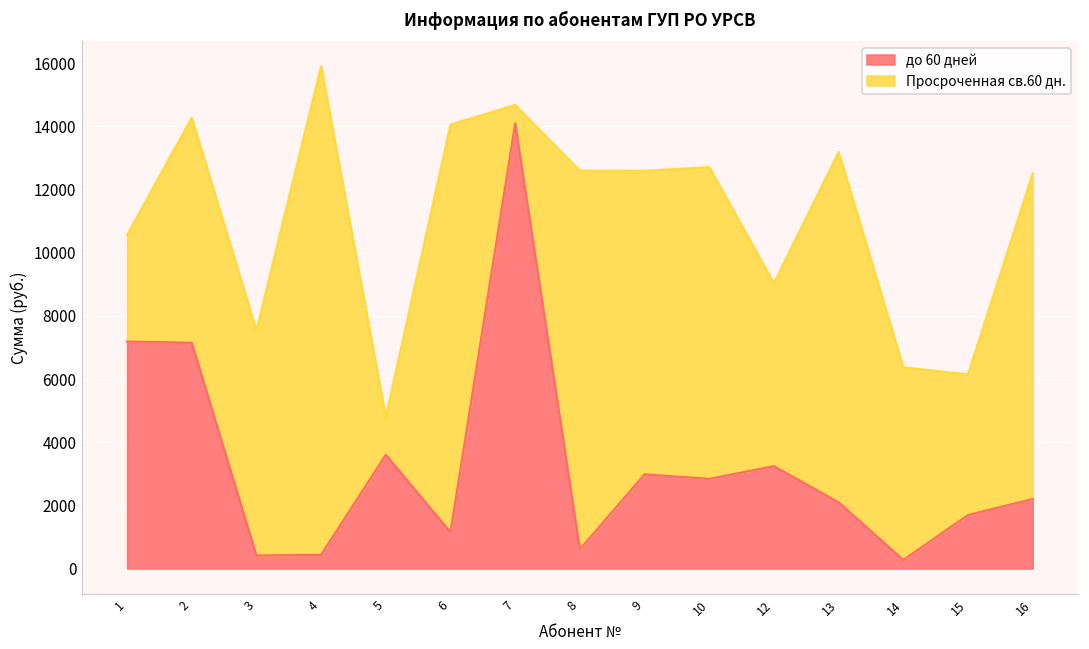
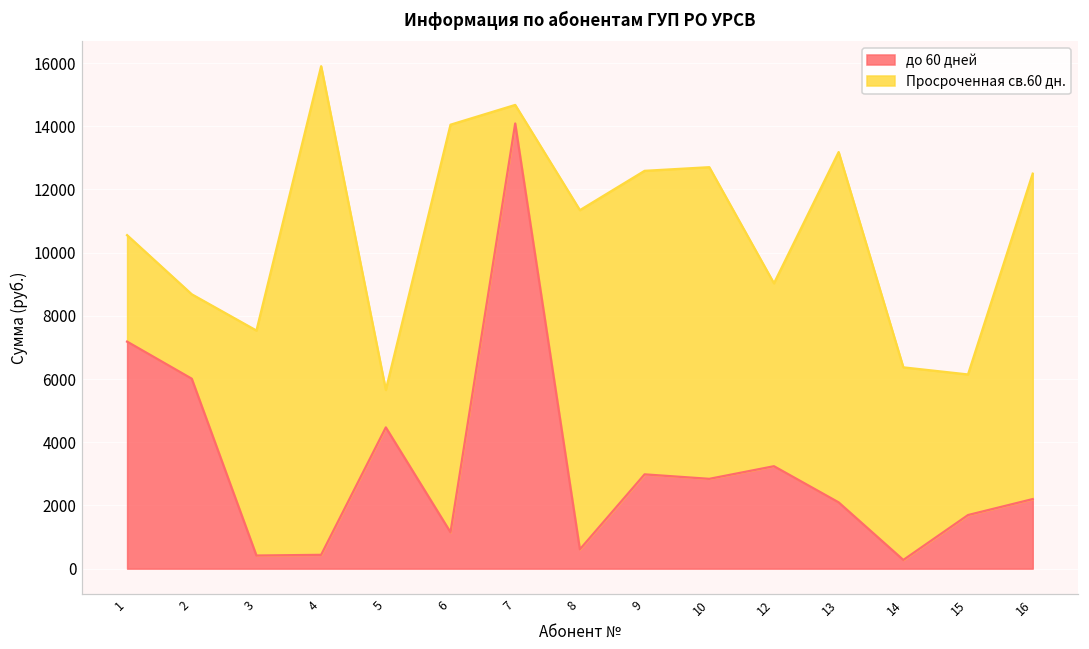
  {
    "до 60 дней": {
      "1": 7200,
-     "2": 7100,
+     "2": 6000,
      "3": 400,
      "4": 400,
-     "5": 3600,
+     "5": 4500,
      "6": 1100,
      "7": 14100,
      "8": 600,
      "9": 3000,
      "10": 2800,
      "12": 3200,
      "13": 2100,
      "14": 300,
      "15": 1700,
      "16": 2200
    },
    "Просроченная св.60 дн.": {
      "1": 3400,
-     "2": 7100,
+     "2": 2700,
      "3": 7100,
      "4": 15500,
      "5": 1200,
      "6": 12900,
      "7": 600,
-     "8": 12000,
+     "8": 10700,
      "9": 9600,
      "10": 9900,
      "12": 5800,
      "13": 11100,
      "14": 6100,
      "15": 4400,
      "16": 10300
    }
  }
